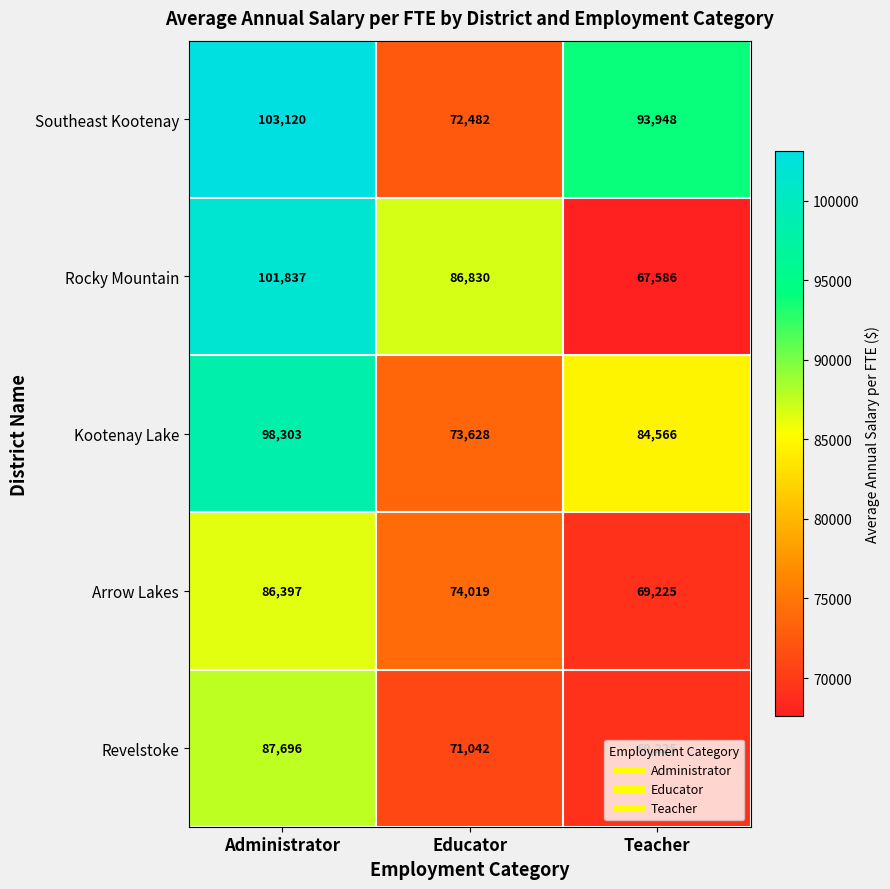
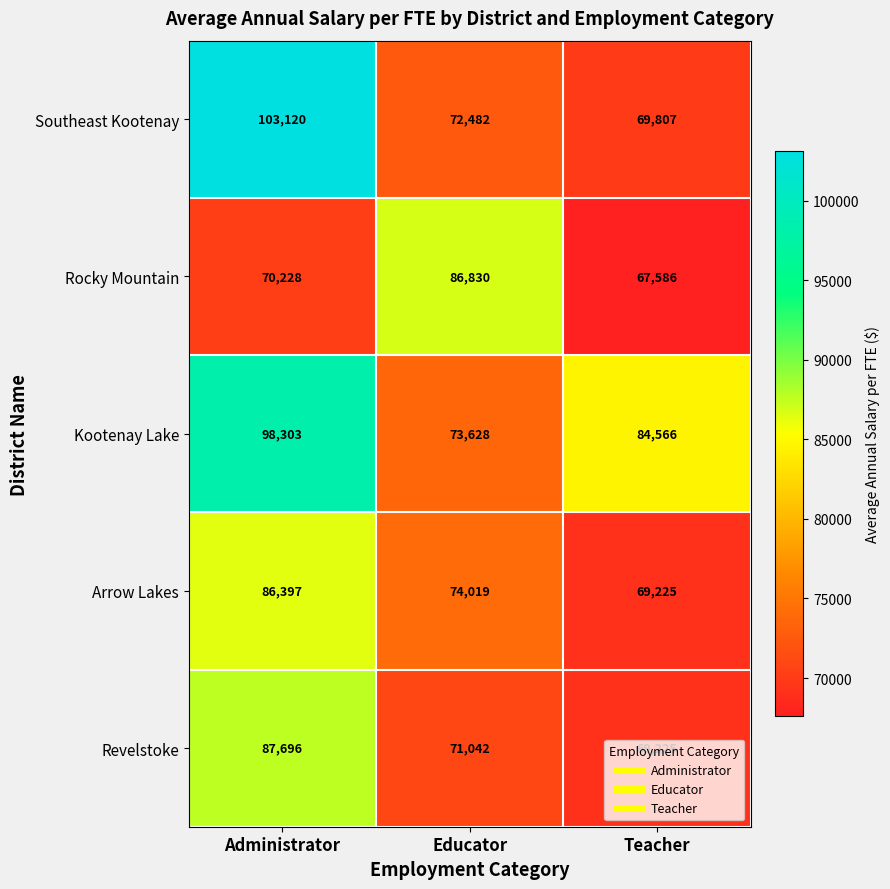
  {
    "Southeast Kootenay": {
      "Administrator": "103,120",
      "Educator": "72,482",
-     "Teacher": "93,948"
+     "Teacher": "69,807"
    },
    "Rocky Mountain": {
-     "Administrator": "101,837",
+     "Administrator": "70,228",
      "Educator": "86,830",
      "Teacher": "67,586"
    },
    "Kootenay Lake": {
      "Administrator": "98,303",
      "Educator": "73,628",
      "Teacher": "84,566"
    },
    "Arrow Lakes": {
      "Administrator": "86,397",
      "Educator": "74,019",
      "Teacher": "69,225"
    },
    "Revelstoke": {
      "Administrator": "87,696",
      "Educator": "71,042"
    }
  }
